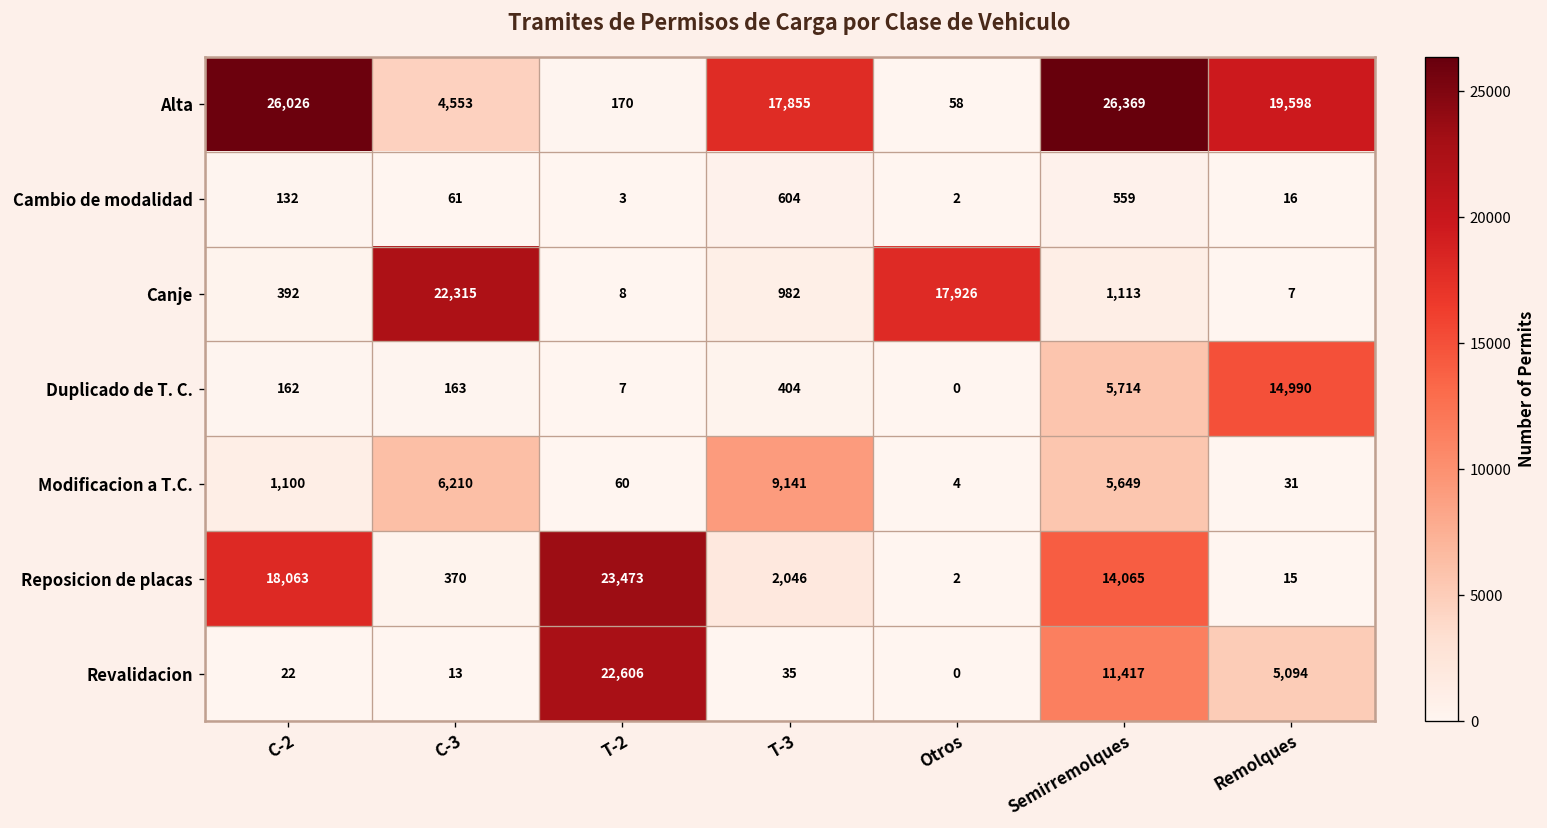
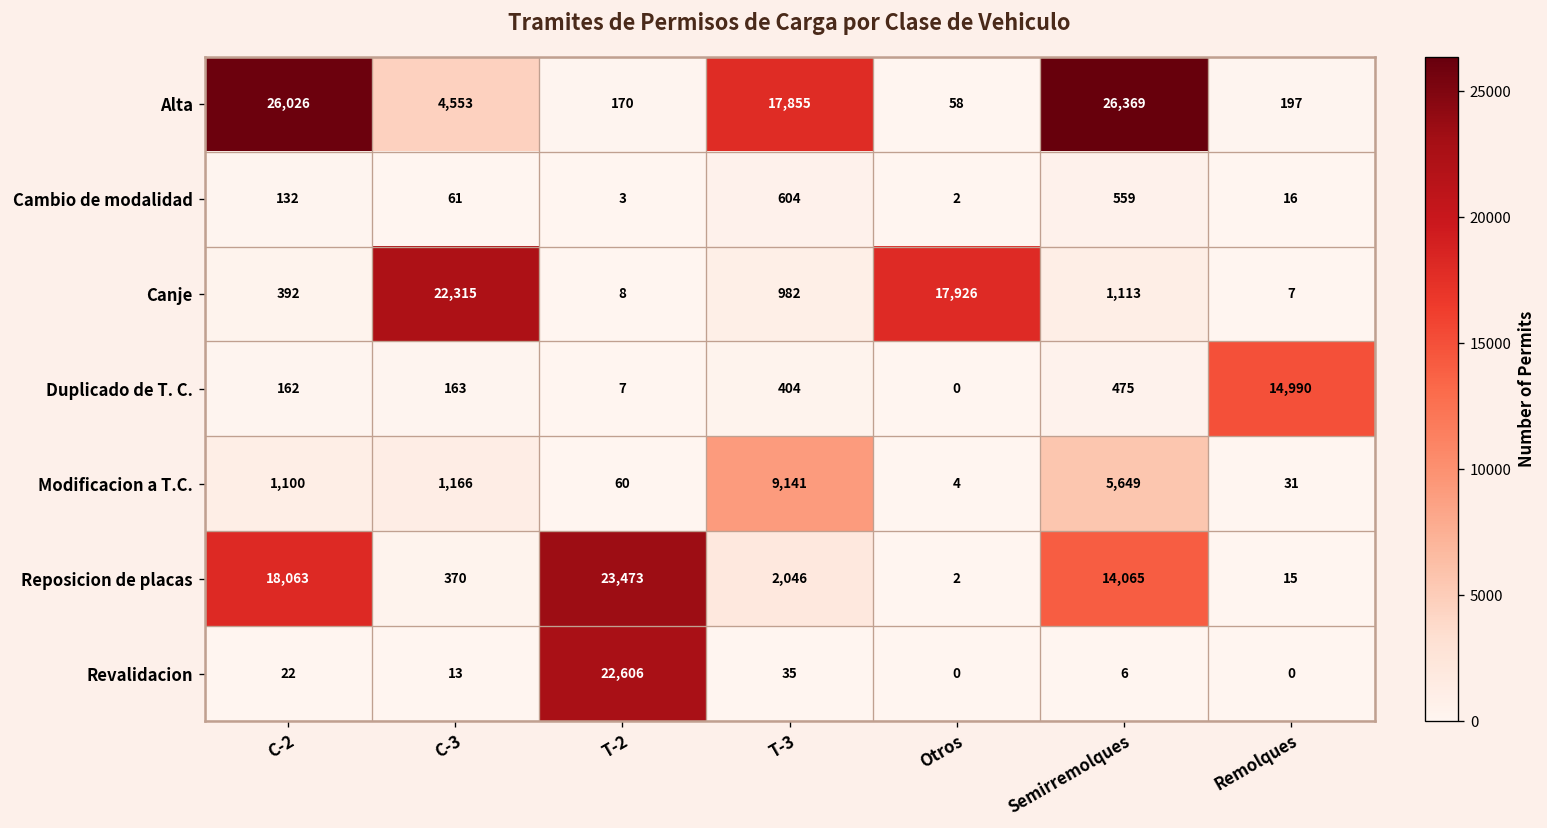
  {
    "Alta": {
      "C-2": "26,026",
      "C-3": "4,553",
      "T-2": "170",
      "T-3": "17,855",
      "Otros": "58",
      "Semirremolques": "26,369",
-     "Remolques": "19,598"
+     "Remolques": "197"
    },
    "Cambio de modalidad": {
      "C-2": "132",
      "C-3": "61",
      "T-2": "3",
      "T-3": "604",
      "Otros": "2",
      "Semirremolques": "559",
      "Remolques": "16"
    },
    "Canje": {
      "C-2": "392",
      "C-3": "22,315",
      "T-2": "8",
      "T-3": "982",
      "Otros": "17,926",
      "Semirremolques": "1,113",
      "Remolques": "7"
    },
    "Duplicado de T. C.": {
      "C-2": "162",
      "C-3": "163",
      "T-2": "7",
      "T-3": "404",
      "Otros": "0",
-     "Semirremolques": "5,714",
+     "Semirremolques": "475",
      "Remolques": "14,990"
    },
    "Modificacion a T.C.": {
      "C-2": "1,100",
-     "C-3": "6,210",
+     "C-3": "1,166",
      "T-2": "60",
      "T-3": "9,141",
      "Otros": "4",
      "Semirremolques": "5,649",
      "Remolques": "31"
    },
    "Reposicion de placas": {
      "C-2": "18,063",
      "C-3": "370",
      "T-2": "23,473",
      "T-3": "2,046",
      "Otros": "2",
      "Semirremolques": "14,065",
      "Remolques": "15"
    },
    "Revalidacion": {
      "C-2": "22",
      "C-3": "13",
      "T-2": "22,606",
      "T-3": "35",
      "Otros": "0",
-     "Semirremolques": "11,417",
-     "Remolques": "5,094"
+     "Semirremolques": "6",
+     "Remolques": "0"
    }
  }
